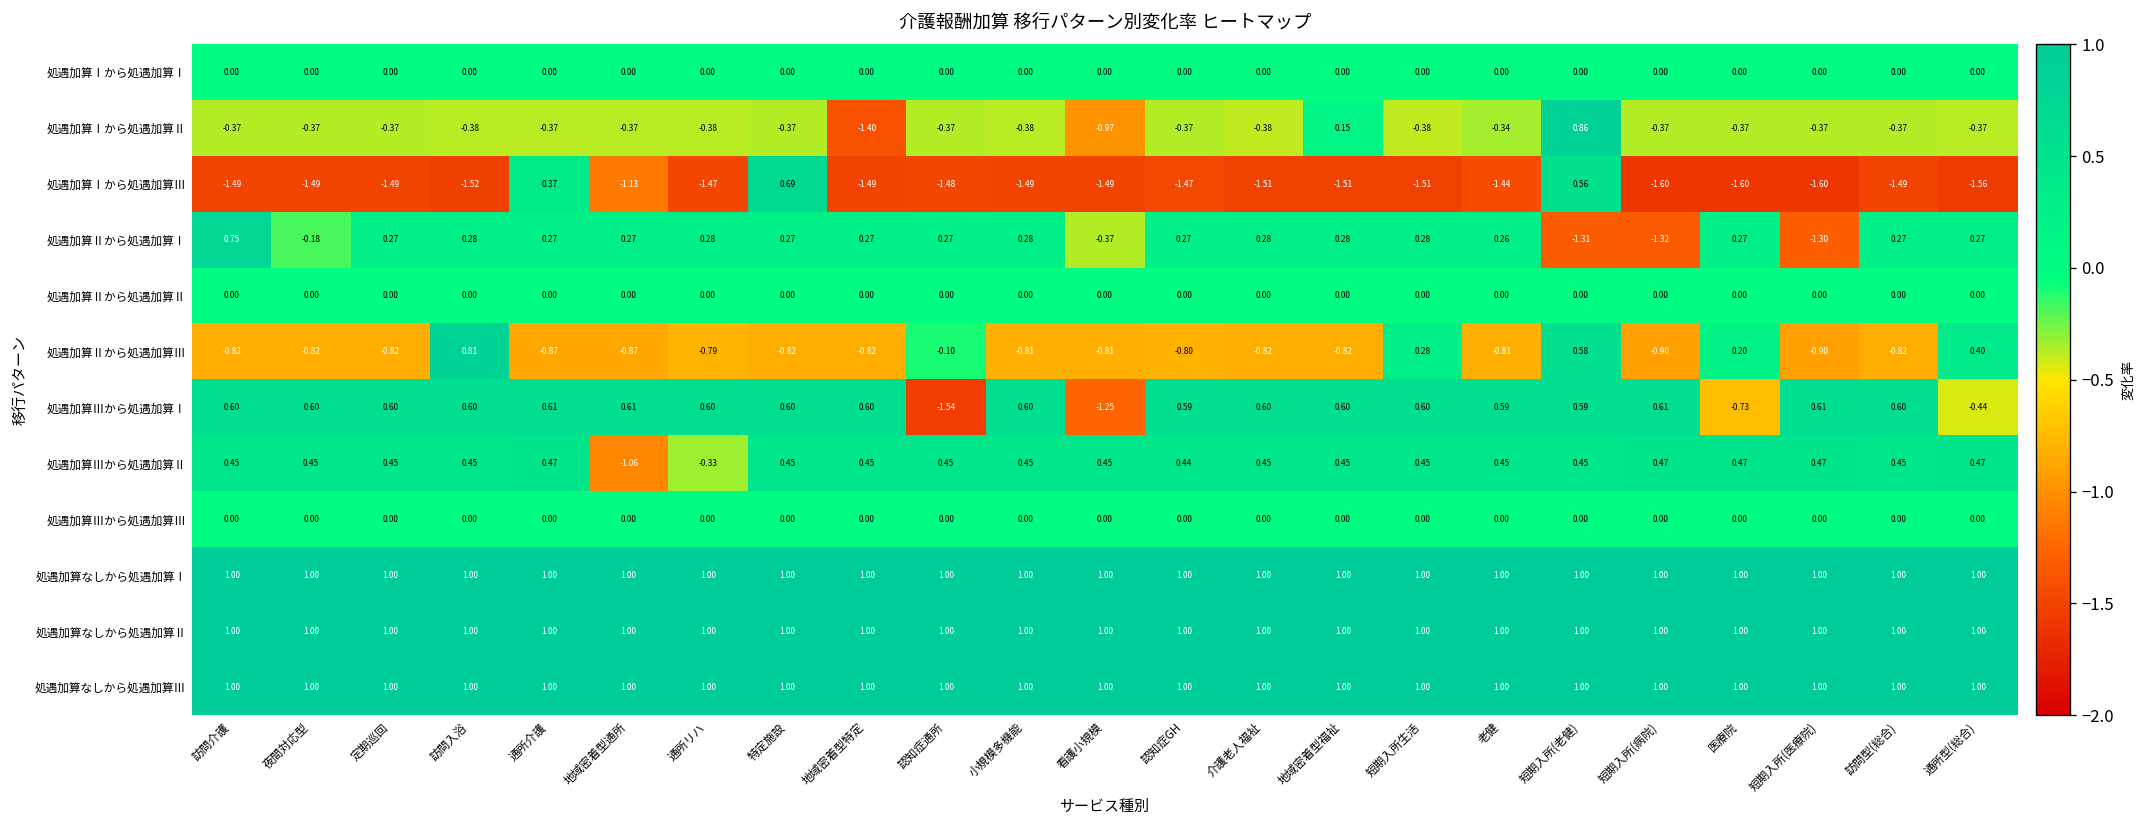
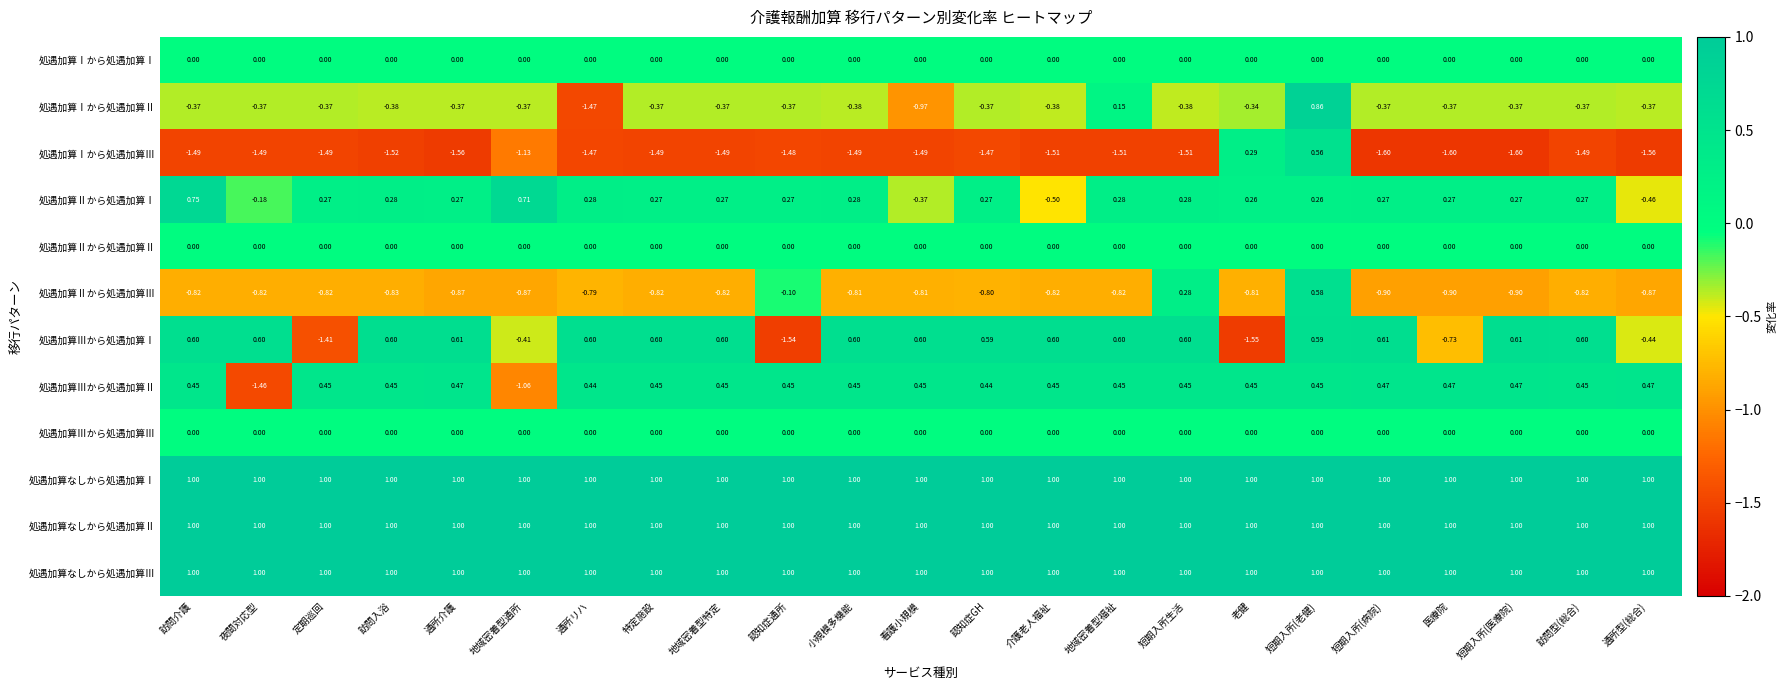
  {
    "処遇加算Ⅰから処遇加算Ⅱ": {
      "訪問介護": -0.37,
      "夜間対応型": -0.37,
      "定期巡回": -0.37,
      "訪問入浴": -0.38,
      "通所介護": -0.37,
      "地域密着型通所": -0.37,
-     "通所リハ": -0.38,
+     "通所リハ": -1.47,
      "特定施設": -0.37,
-     "地域密着型特定": -1.40,
+     "地域密着型特定": -0.37,
      "認知症通所": -0.37,
      "小規模多機能": -0.38,
      "看護小規模": -0.97,
      "認知症GH": -0.37,
      "介護老人福祉": -0.38,
      "地域密着型福祉": 0.15,
      "短期入所生活": -0.38,
      "老健": -0.34,
      "短期入所(老健)": 0.86,
      "短期入所(病院)": -0.37,
      "医療院": -0.37,
      "短期入所(医療院)": -0.37,
      "訪問型(総合)": -0.37,
      "通所型(総合)": -0.37
    },
    "処遇加算Ⅰから処遇加算Ⅲ": {
      "訪問介護": -1.49,
      "夜間対応型": -1.49,
      "定期巡回": -1.49,
      "訪問入浴": -1.52,
-     "通所介護": 0.37,
+     "通所介護": -1.56,
      "地域密着型通所": -1.13,
      "通所リハ": -1.47,
-     "特定施設": 0.69,
+     "特定施設": -1.49,
      "地域密着型特定": -1.49,
      "認知症通所": -1.48,
      "小規模多機能": -1.49,
      "看護小規模": -1.49,
      "認知症GH": -1.47,
      "介護老人福祉": -1.51,
      "地域密着型福祉": -1.51,
      "短期入所生活": -1.51,
-     "老健": -1.44,
+     "老健": 0.29,
      "短期入所(老健)": 0.56,
      "短期入所(病院)": -1.60,
      "医療院": -1.60,
      "短期入所(医療院)": -1.60,
      "訪問型(総合)": -1.49,
      "通所型(総合)": -1.56
    },
    "処遇加算Ⅱから処遇加算Ⅰ": {
      "訪問介護": 0.75,
      "夜間対応型": -0.18,
      "定期巡回": 0.27,
      "訪問入浴": 0.28,
      "通所介護": 0.27,
-     "地域密着型通所": 0.27,
+     "地域密着型通所": 0.71,
      "通所リハ": 0.28,
      "特定施設": 0.27,
      "地域密着型特定": 0.27,
      "認知症通所": 0.27,
      "小規模多機能": 0.28,
      "看護小規模": -0.37,
      "認知症GH": 0.27,
-     "介護老人福祉": 0.28,
+     "介護老人福祉": -0.50,
      "地域密着型福祉": 0.28,
      "短期入所生活": 0.28,
      "老健": 0.26,
-     "短期入所(老健)": -1.31,
-     "短期入所(病院)": -1.32,
+     "短期入所(老健)": 0.26,
+     "短期入所(病院)": 0.27,
      "医療院": 0.27,
-     "短期入所(医療院)": -1.30,
+     "短期入所(医療院)": 0.27,
      "訪問型(総合)": 0.27,
-     "通所型(総合)": 0.27
+     "通所型(総合)": -0.46
    },
    "処遇加算Ⅱから処遇加算Ⅲ": {
      "訪問介護": -0.82,
      "夜間対応型": -0.82,
      "定期巡回": -0.82,
-     "訪問入浴": 0.81,
+     "訪問入浴": -0.83,
      "通所介護": -0.87,
      "地域密着型通所": -0.87,
      "通所リハ": -0.79,
      "特定施設": -0.82,
      "地域密着型特定": -0.82,
      "認知症通所": -0.10,
      "小規模多機能": -0.81,
      "看護小規模": -0.81,
      "認知症GH": -0.80,
      "介護老人福祉": -0.82,
      "地域密着型福祉": -0.82,
      "短期入所生活": 0.28,
      "老健": -0.81,
      "短期入所(老健)": 0.58,
      "短期入所(病院)": -0.90,
-     "医療院": 0.20,
+     "医療院": -0.90,
      "短期入所(医療院)": -0.90,
      "訪問型(総合)": -0.82,
-     "通所型(総合)": 0.40
+     "通所型(総合)": -0.87
    },
    "処遇加算Ⅲから処遇加算Ⅰ": {
      "訪問介護": 0.60,
      "夜間対応型": 0.60,
-     "定期巡回": 0.60,
+     "定期巡回": -1.41,
      "訪問入浴": 0.60,
      "通所介護": 0.61,
-     "地域密着型通所": 0.61,
+     "地域密着型通所": -0.41,
      "通所リハ": 0.60,
      "特定施設": 0.60,
      "地域密着型特定": 0.60,
      "認知症通所": -1.54,
      "小規模多機能": 0.60,
-     "看護小規模": -1.25,
+     "看護小規模": 0.60,
      "認知症GH": 0.59,
      "介護老人福祉": 0.60,
      "地域密着型福祉": 0.60,
      "短期入所生活": 0.60,
-     "老健": 0.59,
+     "老健": -1.55,
      "短期入所(老健)": 0.59,
      "短期入所(病院)": 0.61,
      "医療院": -0.73,
      "短期入所(医療院)": 0.61,
      "訪問型(総合)": 0.60,
      "通所型(総合)": -0.44
    },
    "処遇加算Ⅲから処遇加算Ⅱ": {
      "訪問介護": 0.45,
-     "夜間対応型": 0.45,
+     "夜間対応型": -1.46,
      "定期巡回": 0.45,
      "訪問入浴": 0.45,
      "通所介護": 0.47,
      "地域密着型通所": -1.06,
-     "通所リハ": -0.33,
+     "通所リハ": 0.44,
      "特定施設": 0.45,
      "地域密着型特定": 0.45,
      "認知症通所": 0.45,
      "小規模多機能": 0.45,
      "看護小規模": 0.45,
      "認知症GH": 0.44,
      "介護老人福祉": 0.45,
      "地域密着型福祉": 0.45,
      "短期入所生活": 0.45,
      "老健": 0.45,
      "短期入所(老健)": 0.45,
      "短期入所(病院)": 0.47,
      "医療院": 0.47,
      "短期入所(医療院)": 0.47,
      "訪問型(総合)": 0.45,
      "通所型(総合)": 0.47
    }
  }
